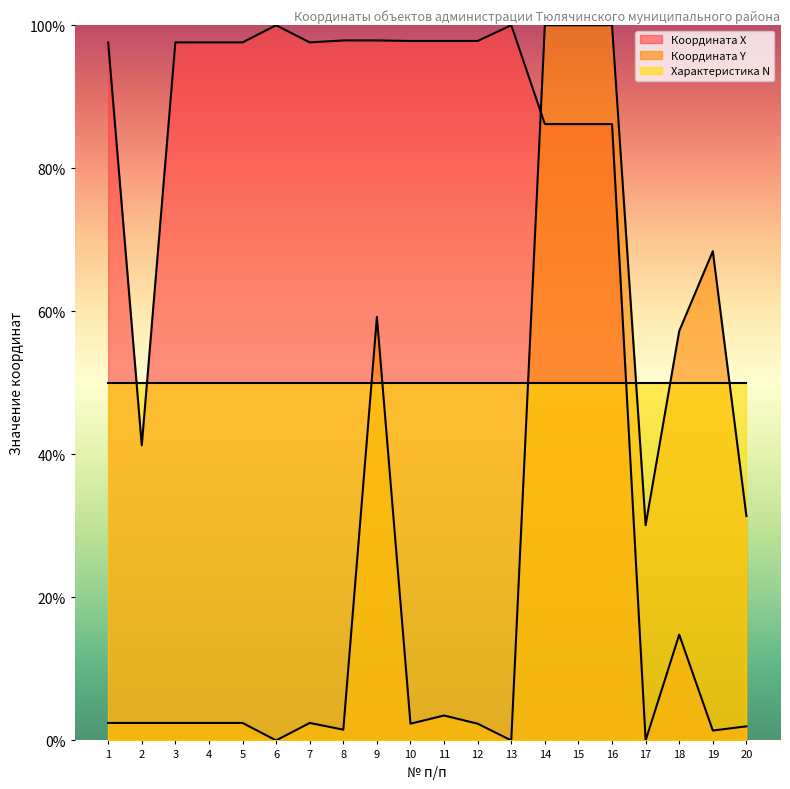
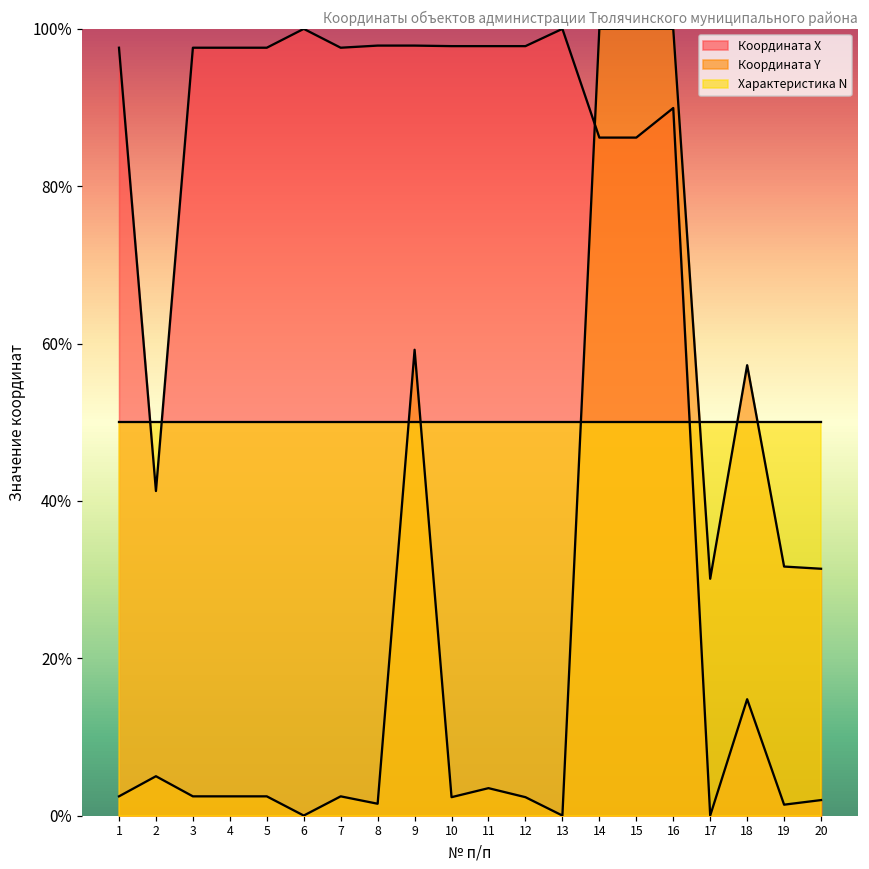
  {
    "Координата X": {
      "1": "98%",
      "2": "41%",
      "3": "98%",
      "4": "98%",
      "5": "98%",
      "6": "100%",
      "7": "98%",
      "8": "98%",
      "9": "98%",
      "10": "98%",
      "11": "98%",
      "12": "98%",
      "13": "100%",
      "14": "86%",
      "15": "86%",
-     "16": "86%",
+     "16": "90%",
      "17": "0%",
      "18": "15%",
      "19": "1%",
      "20": "2%"
    },
    "Координата Y": {
      "1": "2%",
-     "2": "2%",
+     "2": "5%",
      "3": "2%",
      "4": "2%",
      "5": "2%",
      "6": "0%",
      "7": "2%",
      "8": "2%",
      "9": "59%",
      "10": "2%",
      "11": "3%",
      "12": "2%",
      "13": "0%",
      "14": "100%",
      "15": "100%",
      "16": "100%",
      "17": "30%",
      "18": "57%",
-     "19": "68%",
+     "19": "32%",
      "20": "31%"
    },
    "Характеристика N": {
      "1": "50%",
      "2": "50%",
      "3": "50%",
      "4": "50%",
      "5": "50%",
      "6": "50%",
      "7": "50%",
      "8": "50%",
      "9": "50%",
      "10": "50%",
      "11": "50%",
      "12": "50%",
      "13": "50%",
      "14": "50%",
      "15": "50%",
      "16": "50%",
      "17": "50%",
      "18": "50%",
      "19": "50%",
      "20": "50%"
    }
  }
